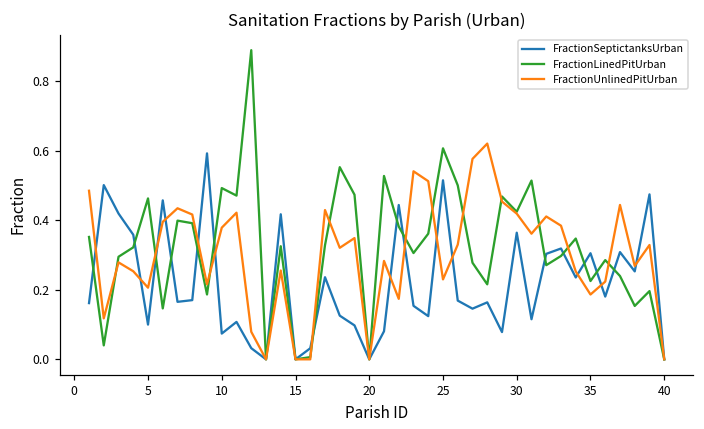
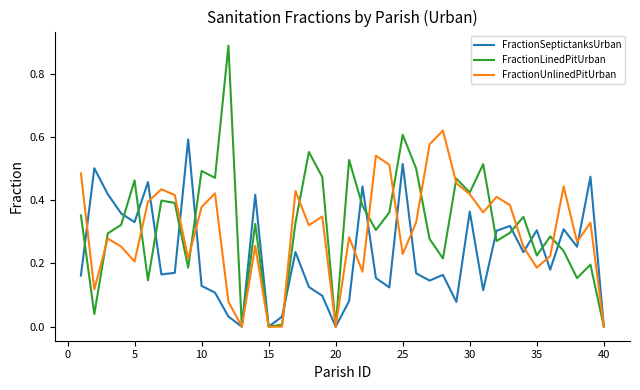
  {
    "FractionSeptictanksUrban": {
-     "5": 0.10,
-     "10": 0.07,
+     "5": 0.33,
+     "10": 0.13,
      "25": 0.51,
      "30": 0.36,
      "35": 0.30
    },
    "FractionLinedPitUrban": {
      "5": 0.46,
      "10": 0.49,
      "25": 0.61,
      "35": 0.23
    },
    "FractionUnlinedPitUrban": {
      "5": 0.21,
      "10": 0.38,
      "25": 0.23,
      "35": 0.19
    }
  }
